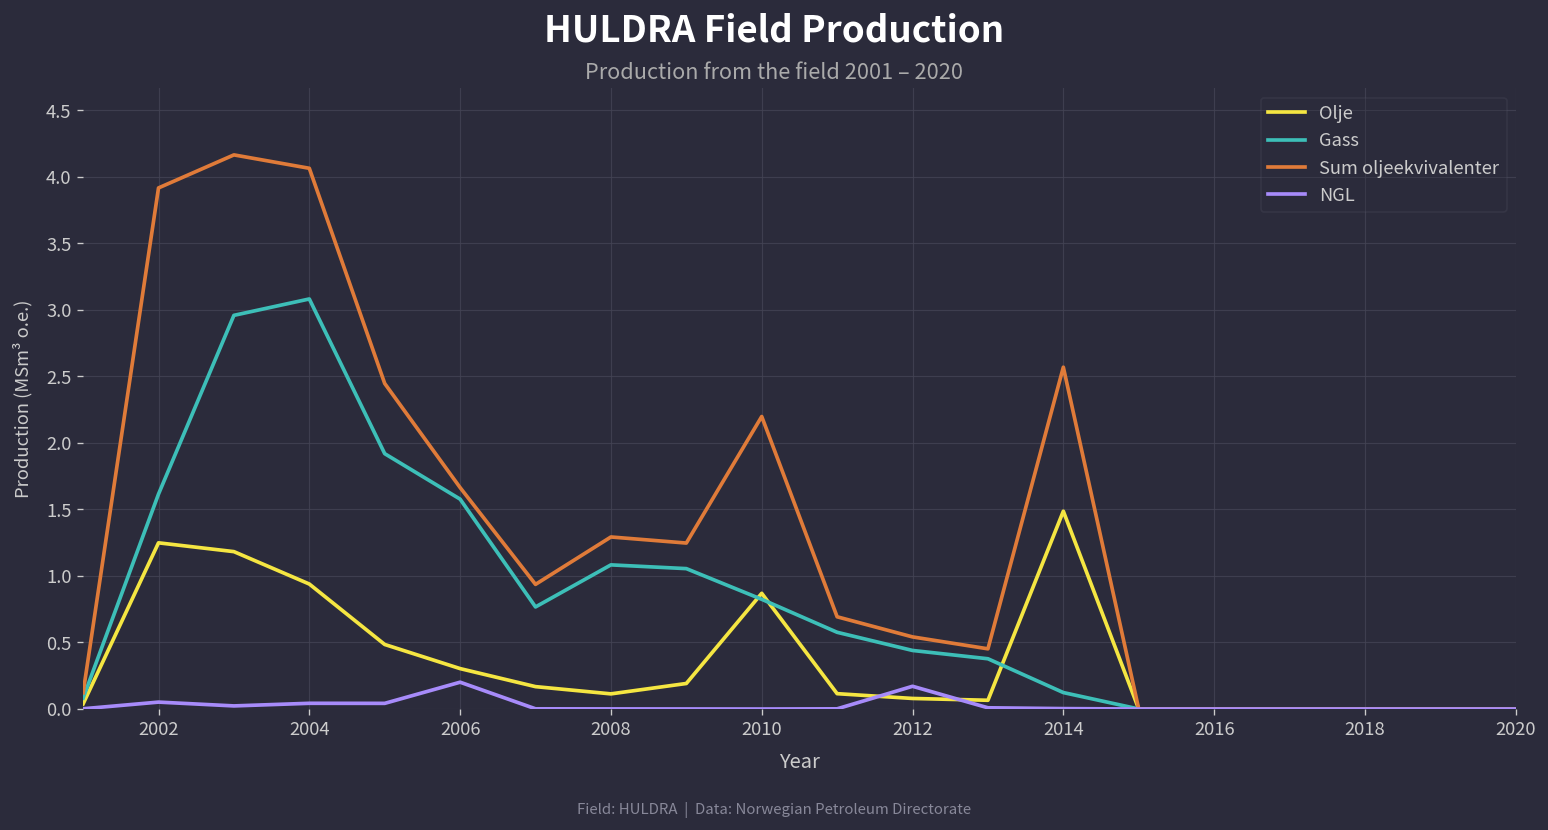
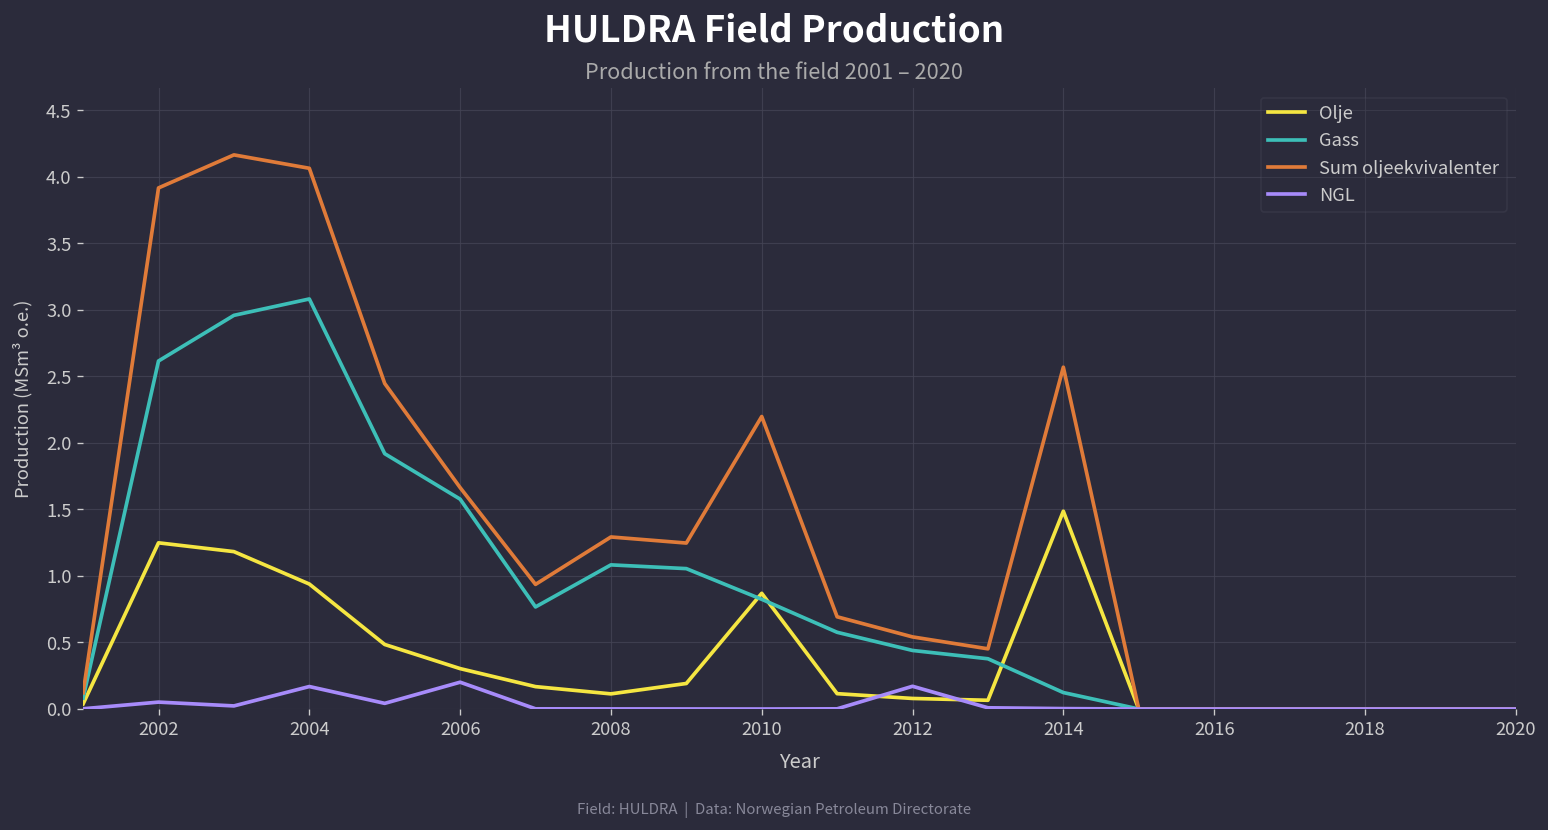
  {
    "Olje": {
      "2002": 1.25,
      "2004": 0.94,
      "2006": 0.30,
      "2008": 0.11,
      "2010": 0.87,
      "2012": 0.08,
      "2014": 1.49
    },
    "Gass": {
-     "2002": 1.61,
+     "2002": 2.62,
      "2004": 3.08,
      "2006": 1.58,
      "2008": 1.08,
      "2010": 0.82,
      "2012": 0.44,
      "2014": 0.12
    },
    "Sum oljeekvivalenter": {
      "2002": 3.92,
      "2004": 4.06,
      "2006": 1.66,
      "2008": 1.29,
      "2010": 2.20,
      "2012": 0.54,
      "2014": 2.57
    },
    "NGL": {
      "2002": 0.05,
-     "2004": 0.04,
+     "2004": 0.17,
      "2006": 0.20,
      "2008": 0.00,
      "2010": 0.00,
      "2012": 0.17,
      "2014": 0.00
    }
  }
